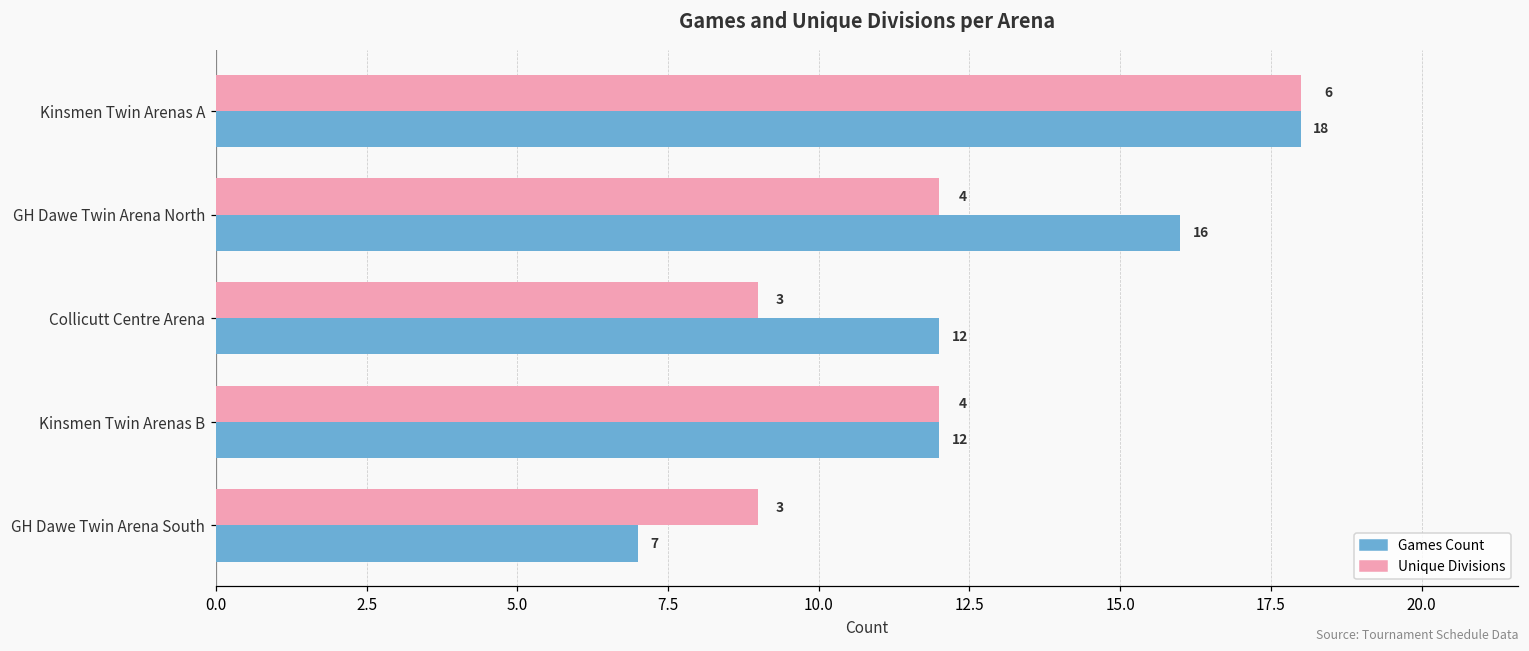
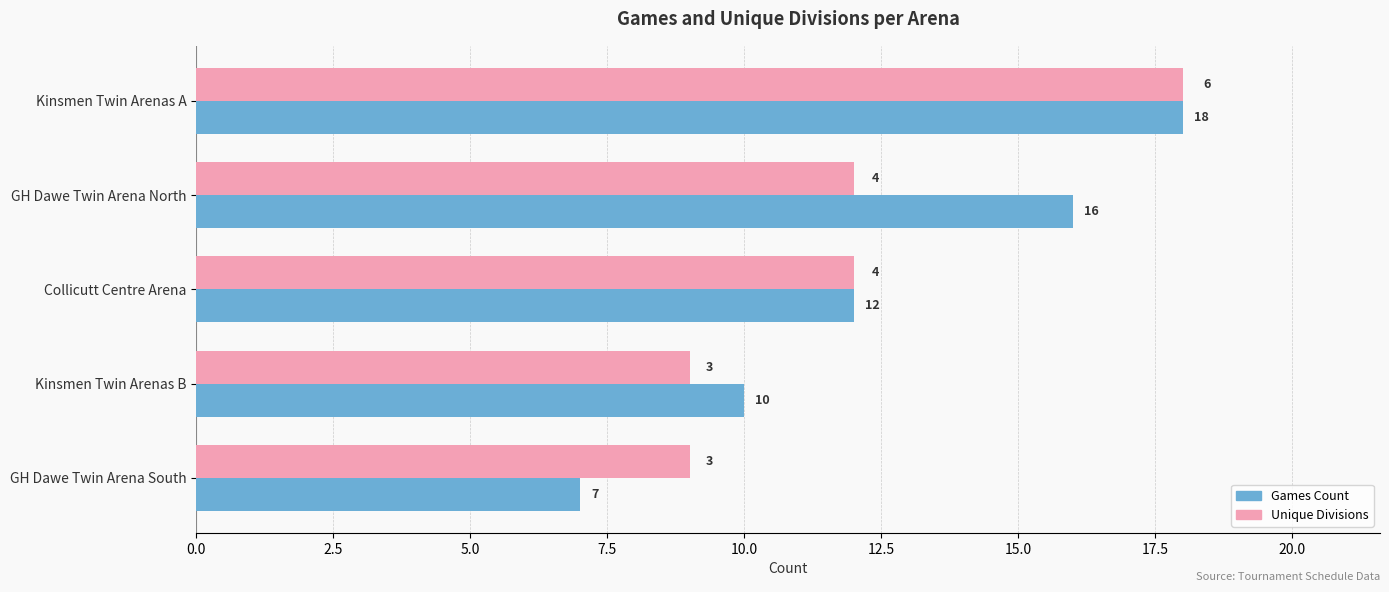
  {
    "Games Count": {
      "Kinsmen Twin Arenas A": 18,
      "GH Dawe Twin Arena North": 16,
      "Collicutt Centre Arena": 12,
-     "Kinsmen Twin Arenas B": 12,
+     "Kinsmen Twin Arenas B": 10,
      "GH Dawe Twin Arena South": 7
    },
    "Unique Divisions": {
-     "Collicutt Centre Arena": 3,
-     "Kinsmen Twin Arenas B": 4
+     "Collicutt Centre Arena": 4,
+     "Kinsmen Twin Arenas B": 3
    }
  }
